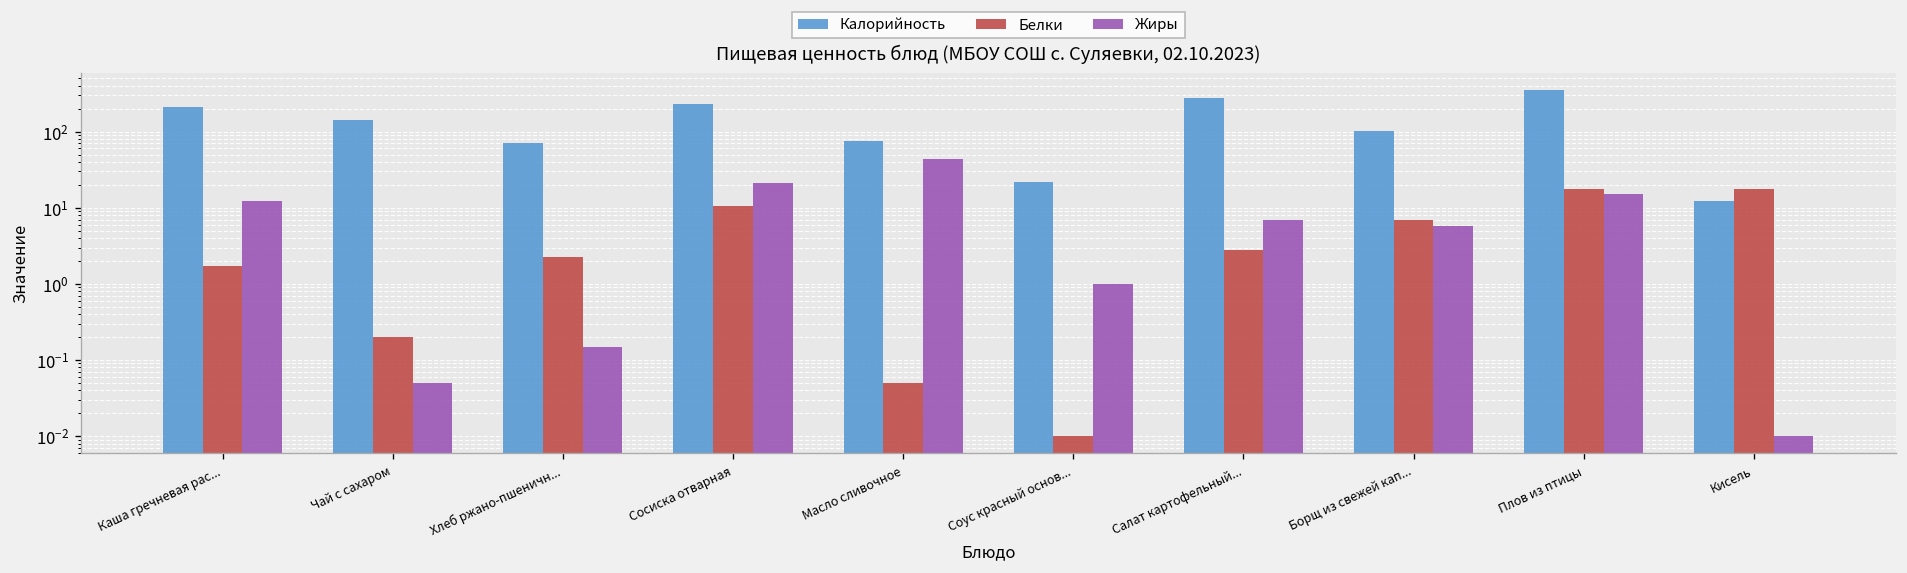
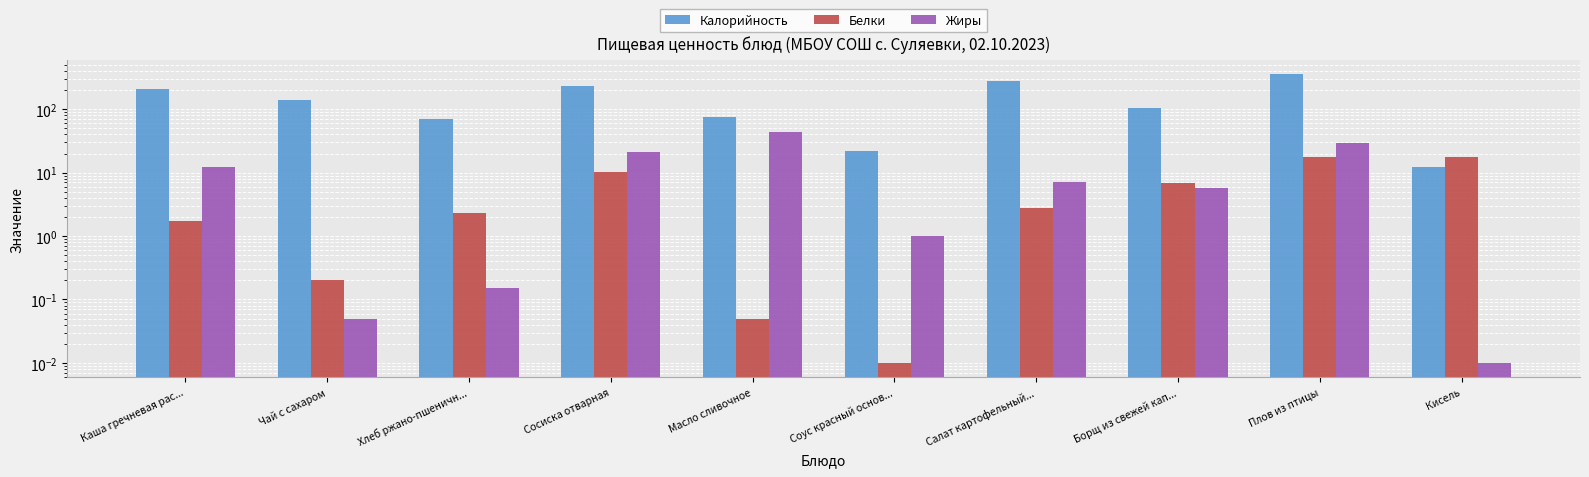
  {
    "Калорийность": {
      "Каша гречневая рас...": 210,
      "Чай с сахаром": 140,
      "Хлеб ржано-пшеничн...": 70,
      "Сосиска отварная": 230,
      "Масло сливочное": 80,
      "Соус красный основ...": 22,
      "Салат картофельный...": 270,
      "Борщ из свежей кап...": 100,
      "Плов из птицы": 400,
      "Кисель": 12
    },
    "Белки": {
      "Каша гречневая рас...": 1.7,
      "Чай с сахаром": 0.20,
      "Хлеб ржано-пшеничн...": 2.3,
      "Сосиска отварная": 10,
      "Масло сливочное": 0.05,
      "Соус красный основ...": 0.010,
      "Салат картофельный...": 3,
      "Борщ из свежей кап...": 7,
      "Плов из птицы": 18,
      "Кисель": 18
    },
    "Жиры": {
      "Каша гречневая рас...": 12,
      "Чай с сахаром": 0.05,
      "Хлеб ржано-пшеничн...": 0.15,
      "Сосиска отварная": 21,
      "Масло сливочное": 40,
      "Соус красный основ...": 1,
      "Салат картофельный...": 7,
      "Борщ из свежей кап...": 6,
-     "Плов из птицы": 15,
+     "Плов из птицы": 30,
      "Кисель": 0.010
    }
  }
